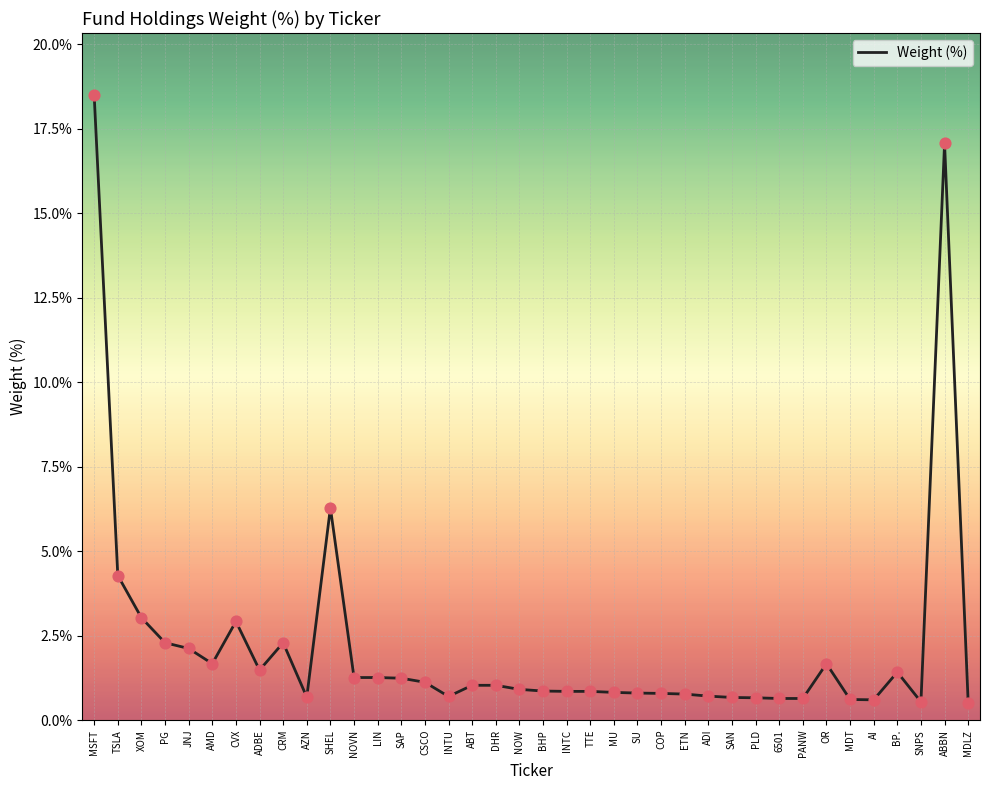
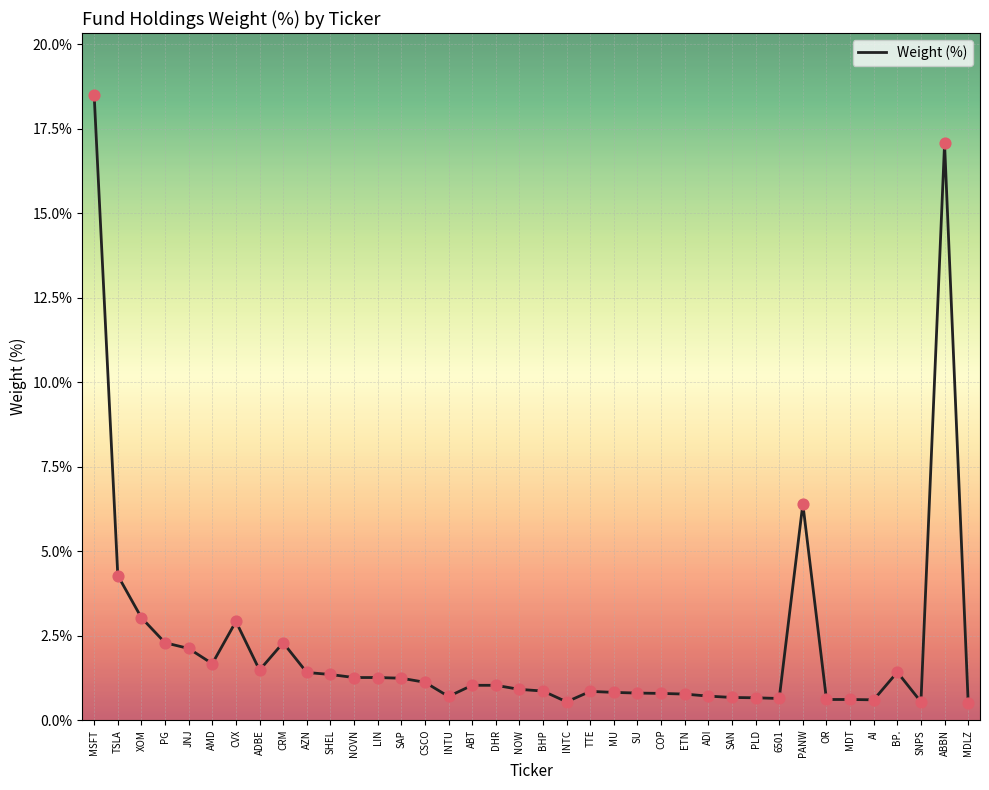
  {
    "MSFT": "18.5%",
    "TSLA": "4.3%",
    "XOM": "3.0%",
    "PG": "2.3%",
    "JNJ": "2.1%",
    "AMD": "1.7%",
    "CVX": "2.9%",
    "ADBE": "1.5%",
    "CRM": "2.3%",
-   "AZN": "0.7%",
-   "SHEL": "6.3%",
+   "AZN": "1.4%",
+   "SHEL": "1.4%",
    "NOVN": "1.3%",
    "LIN": "1.3%",
    "SAP": "1.2%",
    "CSCO": "1.1%",
    "INTU": "0.7%",
    "ABT": "1.0%",
    "DHR": "1.0%",
    "NOW": "0.9%",
    "BHP": "0.9%",
-   "INTC": "0.9%",
+   "INTC": "0.5%",
    "TTE": "0.9%",
    "MU": "0.8%",
    "SU": "0.8%",
    "COP": "0.8%",
    "ETN": "0.8%",
    "ADI": "0.7%",
    "SAN": "0.7%",
    "PLD": "0.7%",
    "6501": "0.6%",
-   "PANW": "0.6%",
-   "OR": "1.7%",
+   "PANW": "6.4%",
+   "OR": "0.6%",
    "MDT": "0.6%",
    "AI": "0.6%",
    "BP.": "1.4%",
    "SNPS": "0.5%",
    "ABBN": "17.1%",
    "MDLZ": "0.5%"
  }
